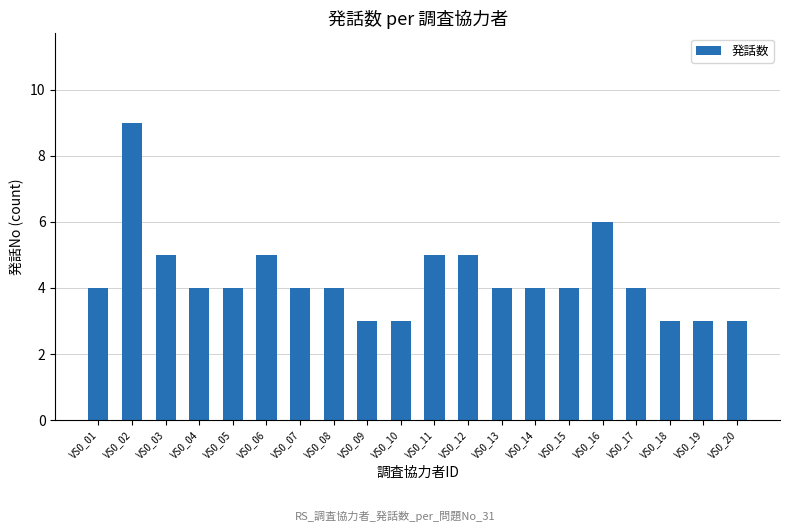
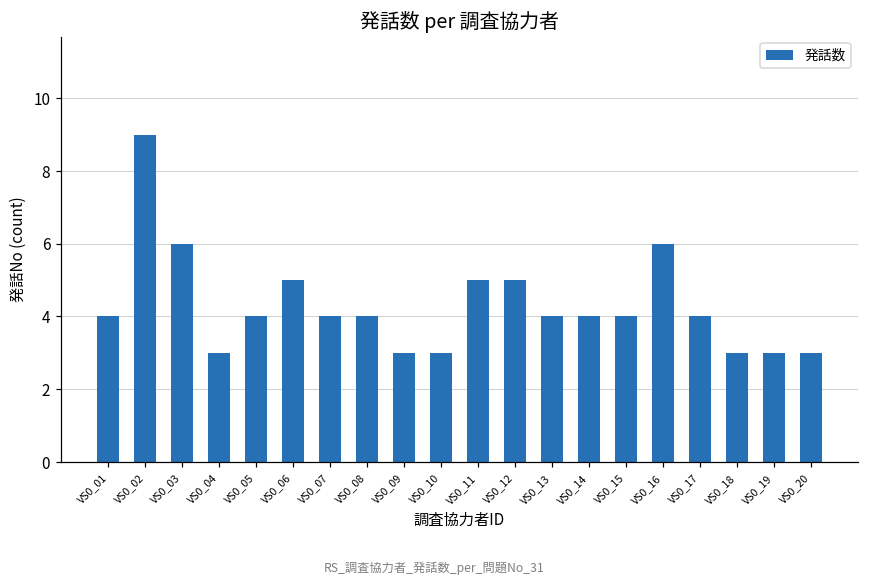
  {
    "VS0_01": 4,
    "VS0_02": 9,
-   "VS0_03": 5,
-   "VS0_04": 4,
+   "VS0_03": 6,
+   "VS0_04": 3,
    "VS0_05": 4,
    "VS0_06": 5,
    "VS0_07": 4,
    "VS0_08": 4,
    "VS0_09": 3,
    "VS0_10": 3,
    "VS0_11": 5,
    "VS0_12": 5,
    "VS0_13": 4,
    "VS0_14": 4,
    "VS0_15": 4,
    "VS0_16": 6,
    "VS0_17": 4,
    "VS0_18": 3,
    "VS0_19": 3,
    "VS0_20": 3
  }
